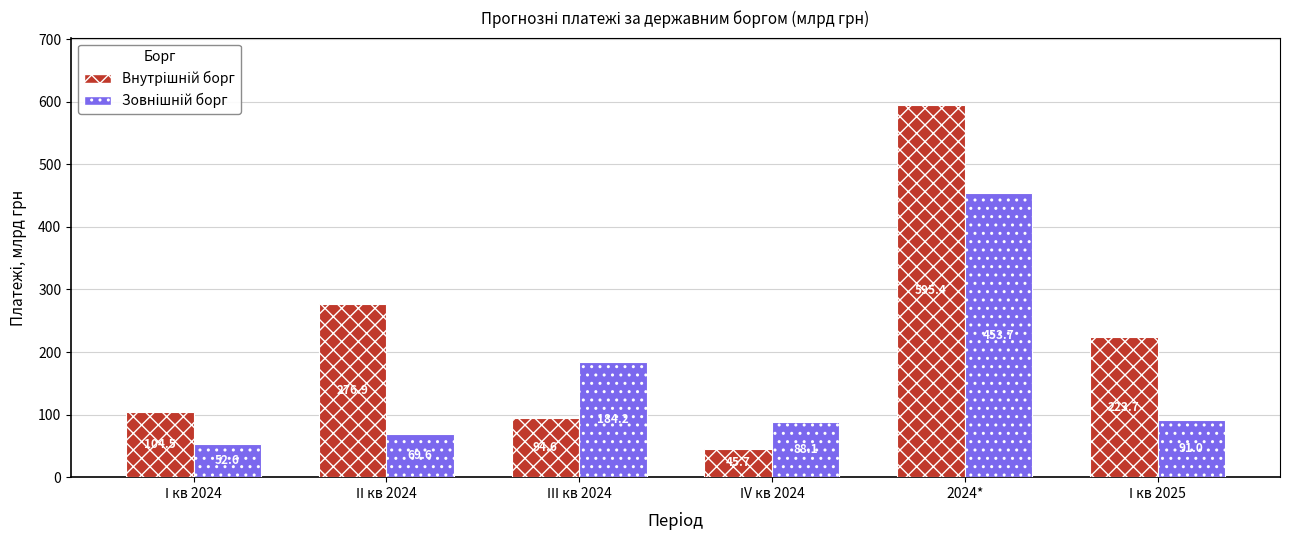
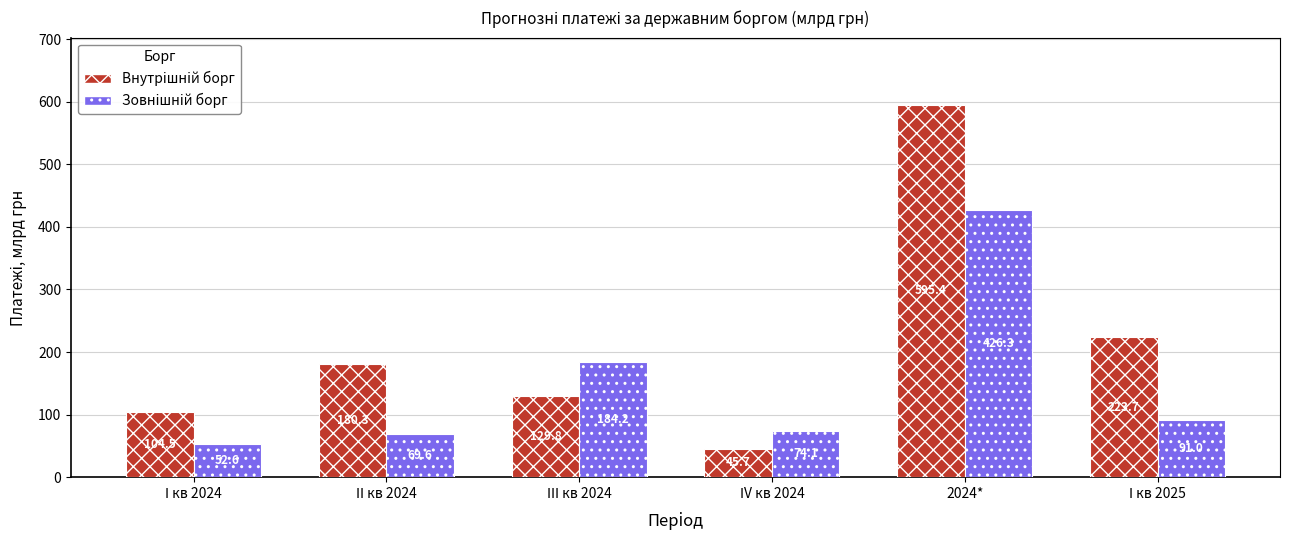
  {
    "Внутрішній борг": {
      "І кв 2024": 104.5,
-     "ІІ кв 2024": 276.9,
-     "ІІІ кв 2024": 94.6,
+     "ІІ кв 2024": 180.3,
+     "ІІІ кв 2024": 129.8,
      "ІV кв 2024": 45.7,
      "2024*": 595.4,
      "І кв 2025": 223.7
    },
    "Зовнішній борг": {
      "І кв 2024": 52.6,
      "ІІ кв 2024": 69.6,
      "ІІІ кв 2024": 184.2,
-     "ІV кв 2024": 88.1,
-     "2024*": 453.7,
+     "ІV кв 2024": 74.1,
+     "2024*": 426.3,
      "І кв 2025": 91.0
    }
  }
